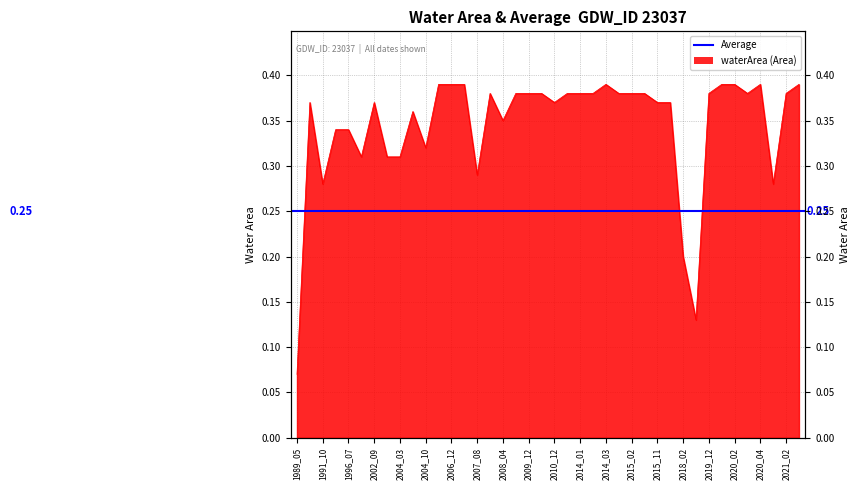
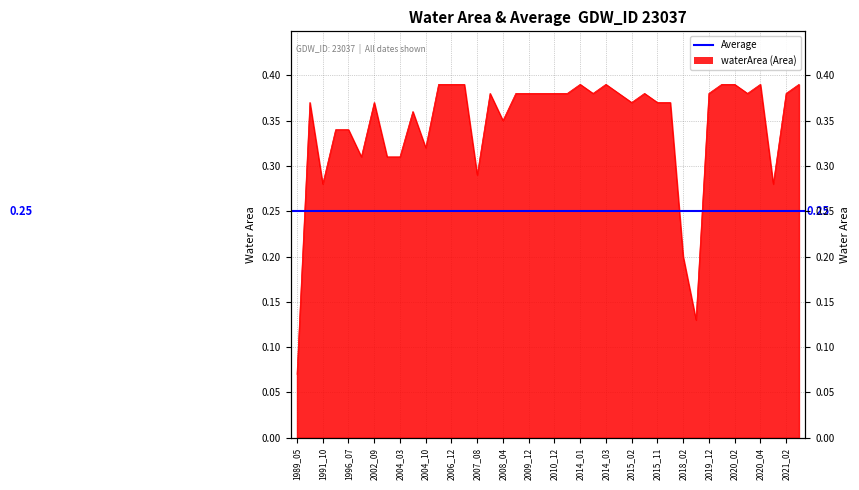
  {
    "1989_05": 0.07,
    "1991_10": 0.28,
    "1996_07": 0.34,
    "2002_09": 0.37,
    "2004_03": 0.31,
    "2004_10": 0.32,
    "2006_12": 0.39,
    "2007_08": 0.29,
    "2008_04": 0.35,
    "2009_12": 0.38,
-   "2010_12": 0.37,
-   "2014_01": 0.38,
+   "2010_12": 0.38,
+   "2014_01": 0.39,
    "2014_03": 0.39,
-   "2015_02": 0.38,
+   "2015_02": 0.37,
    "2015_11": 0.37,
    "2018_02": 0.20,
    "2019_12": 0.38,
    "2020_02": 0.39,
    "2020_04": 0.39,
    "2021_02": 0.38
  }
